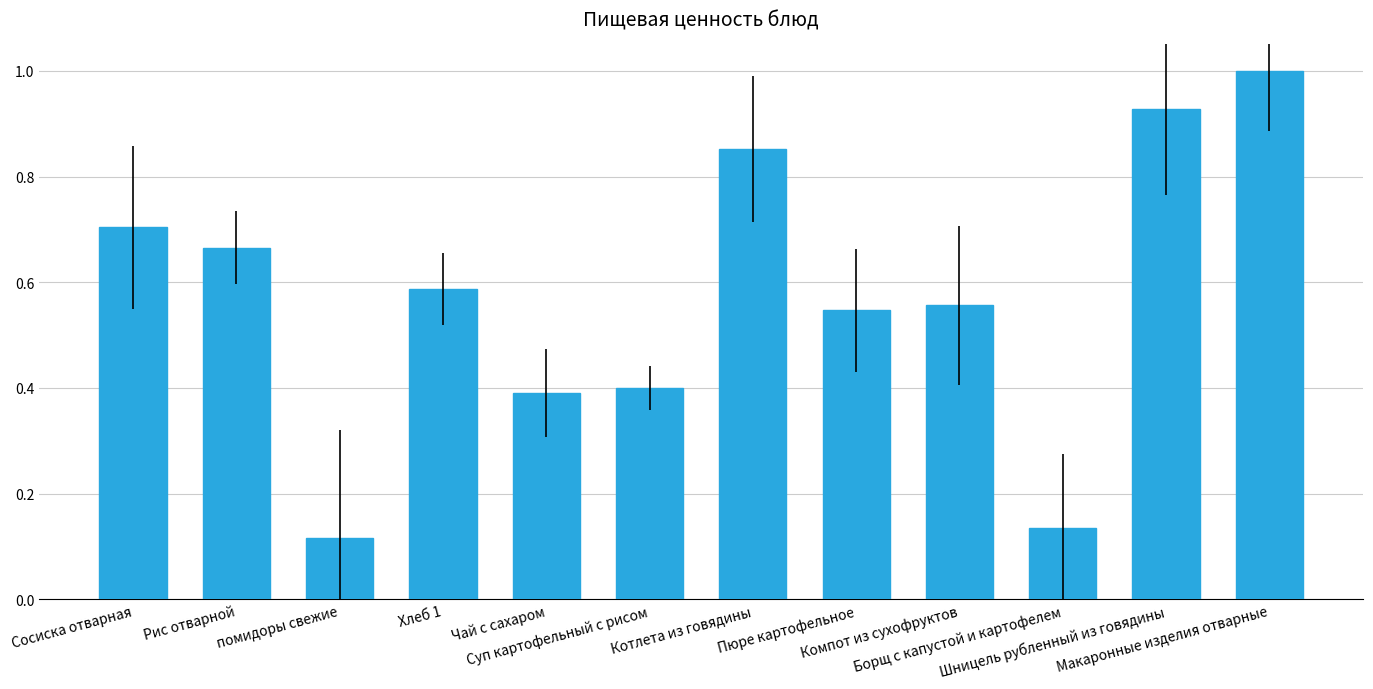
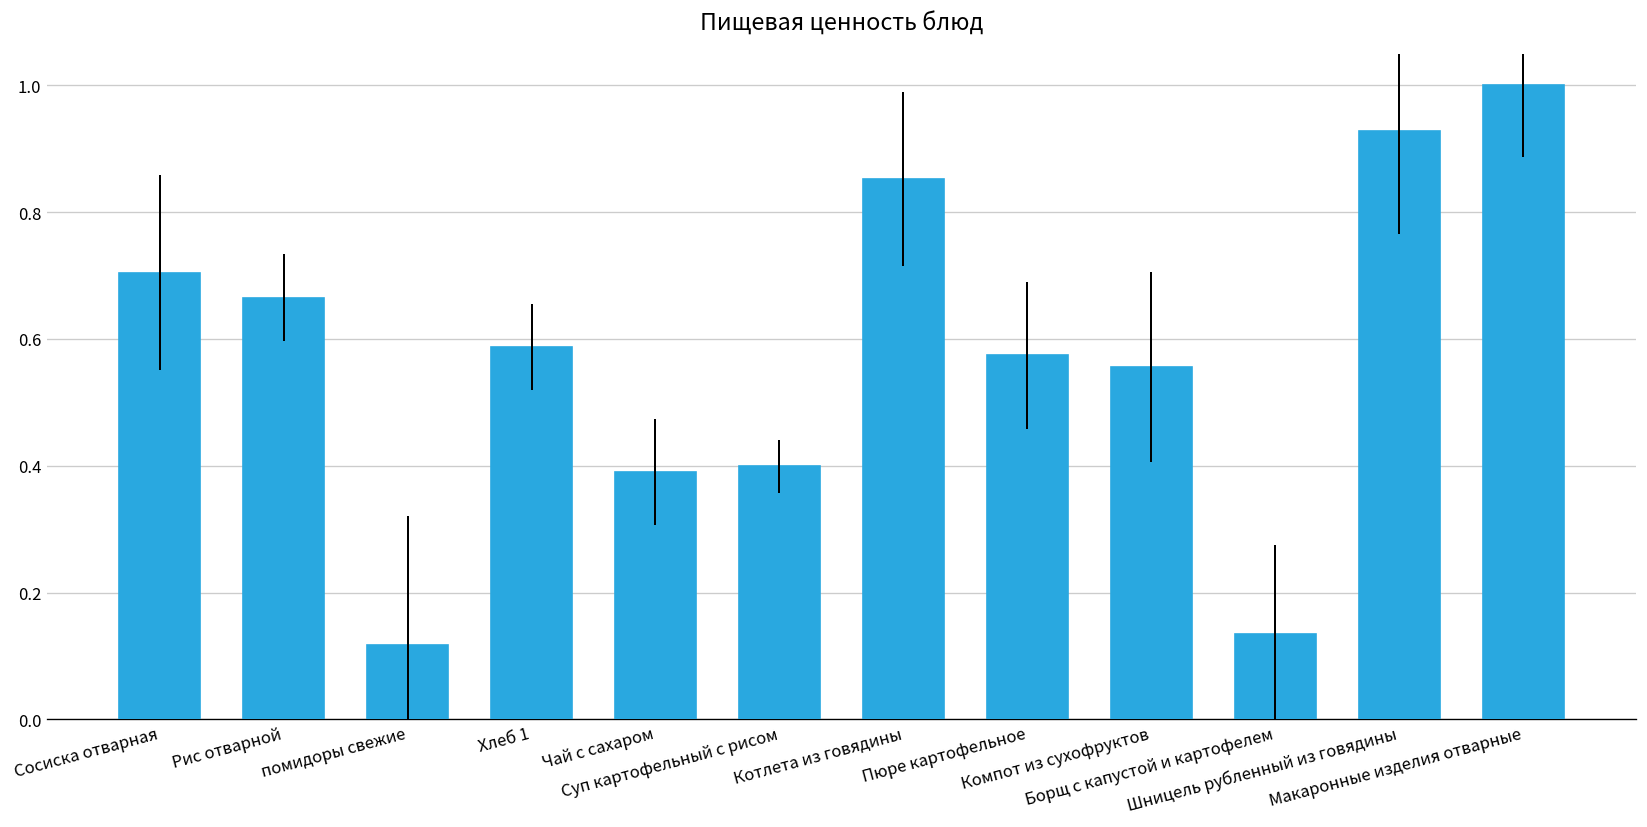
  {
    "Сосиска отварная": 0.70,
    "Рис отварной": 0.67,
    "помидоры свежие": 0.12,
    "Хлеб 1": 0.59,
    "Чай с сахаром": 0.39,
    "Суп картофельный с рисом": 0.40,
    "Котлета из говядины": 0.85,
-   "Пюре картофельное": 0.55,
+   "Пюре картофельное": 0.57,
    "Компот из сухофруктов": 0.56,
    "Борщ с капустой и картофелем": 0.13,
    "Шницель рубленный из говядины": 0.93,
    "Макаронные изделия отварные": 1.00
  }
